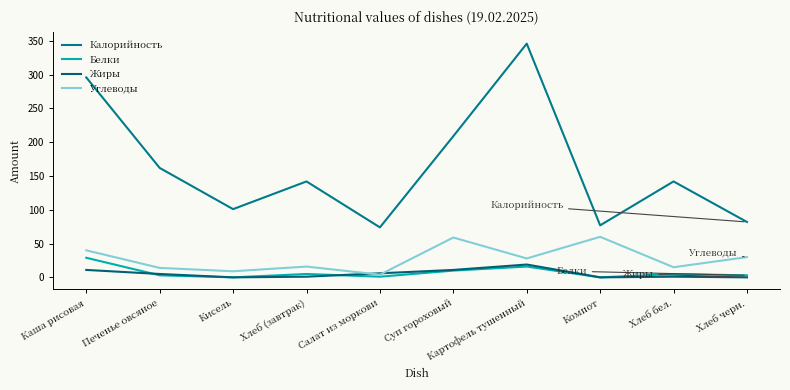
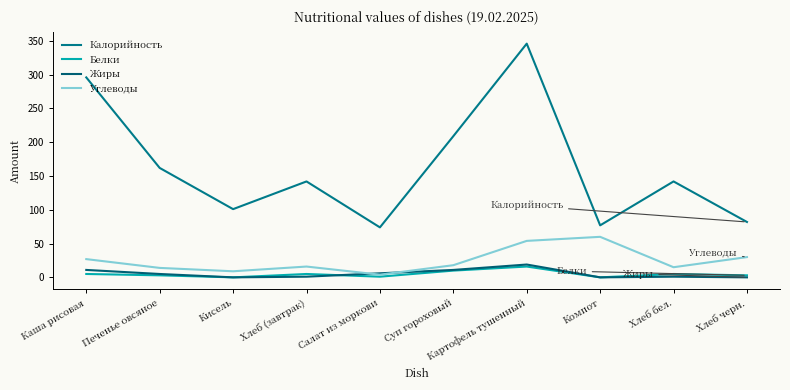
  {
    "Белки": {
-     "Каша рисовая": 30,
+     "Каша рисовая": 10,
      "Хлеб (завтрак)": 10,
      "Хлеб бел.": 10
    },
    "Углеводы": {
-     "Каша рисовая": 40,
+     "Каша рисовая": 30,
      "Печенье овсяное": 10,
      "Кисель": 10,
      "Хлеб (завтрак)": 20,
-     "Суп гороховый": 60,
-     "Картофель тушенный": 30,
+     "Суп гороховый": 20,
+     "Картофель тушенный": 50,
      "Компот": 60,
      "Хлеб бел.": 20,
      "Хлеб черн.": 30
    }
  }
